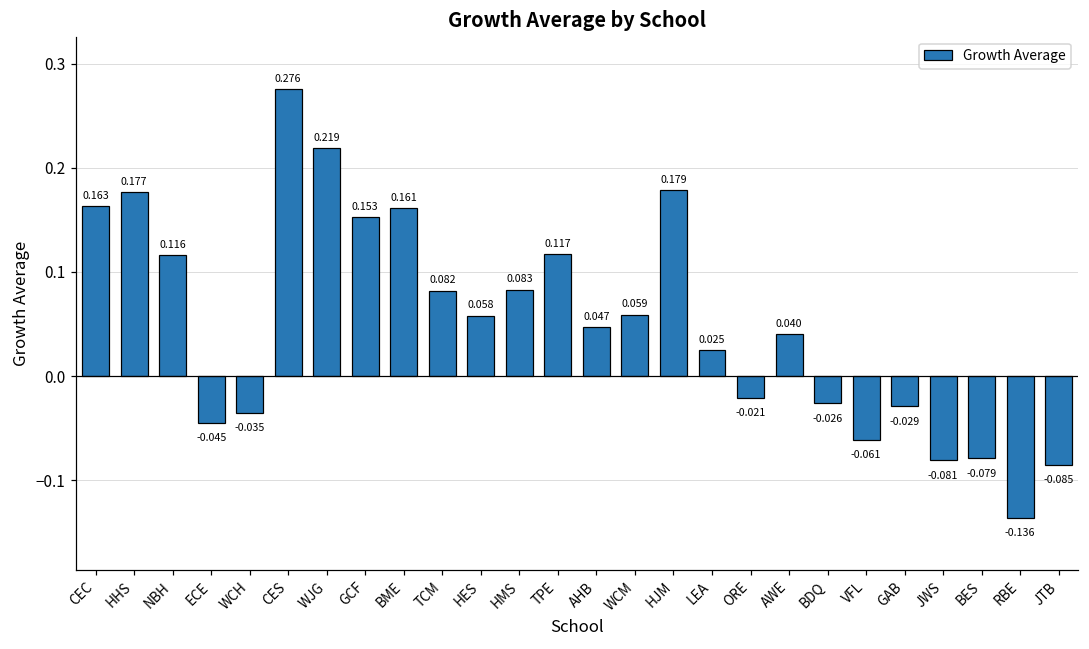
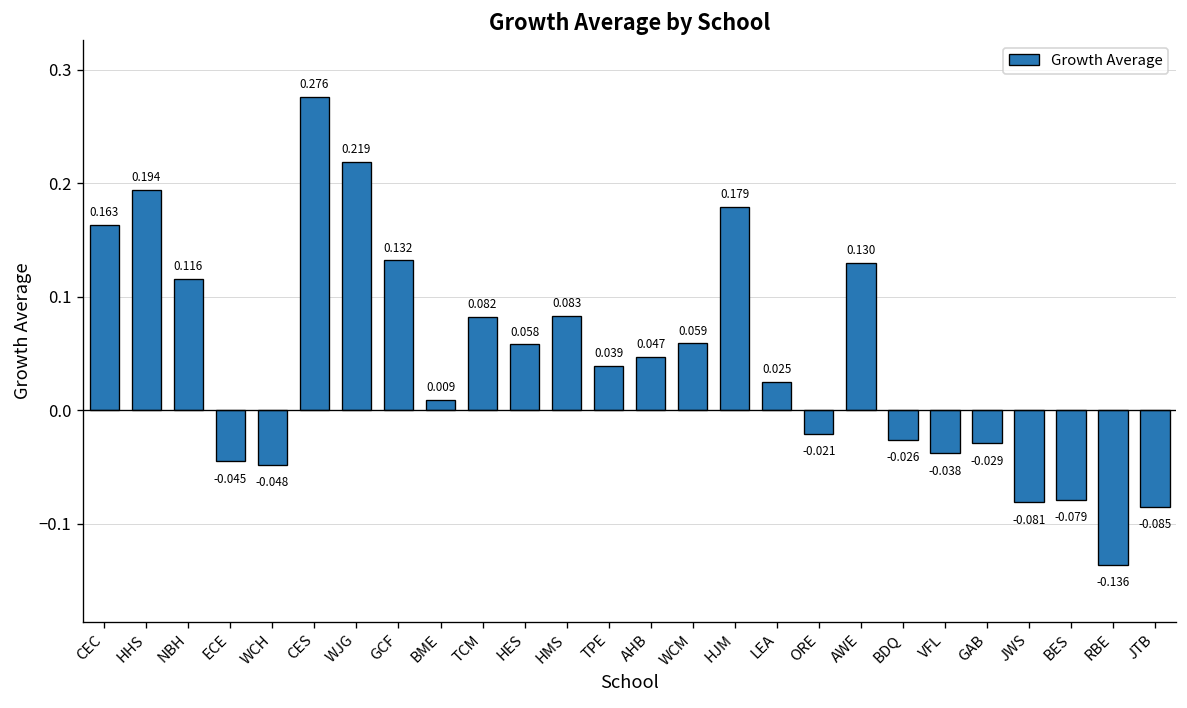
  {
    "CEC": 0.163,
-   "HHS": 0.177,
+   "HHS": 0.194,
    "NBH": 0.116,
    "ECE": -0.045,
-   "WCH": -0.035,
+   "WCH": -0.048,
    "CES": 0.276,
    "WJG": 0.219,
-   "GCF": 0.153,
-   "BME": 0.161,
+   "GCF": 0.132,
+   "BME": 0.009,
    "TCM": 0.082,
    "HES": 0.058,
    "HMS": 0.083,
-   "TPE": 0.117,
+   "TPE": 0.039,
    "AHB": 0.047,
    "WCM": 0.059,
    "HJM": 0.179,
    "LEA": 0.025,
    "ORE": -0.021,
-   "AWE": 0.040,
+   "AWE": 0.130,
    "BDQ": -0.026,
-   "VFL": -0.061,
+   "VFL": -0.038,
    "GAB": -0.029,
    "JWS": -0.081,
    "BES": -0.079,
    "RBE": -0.136,
    "JTB": -0.085
  }
